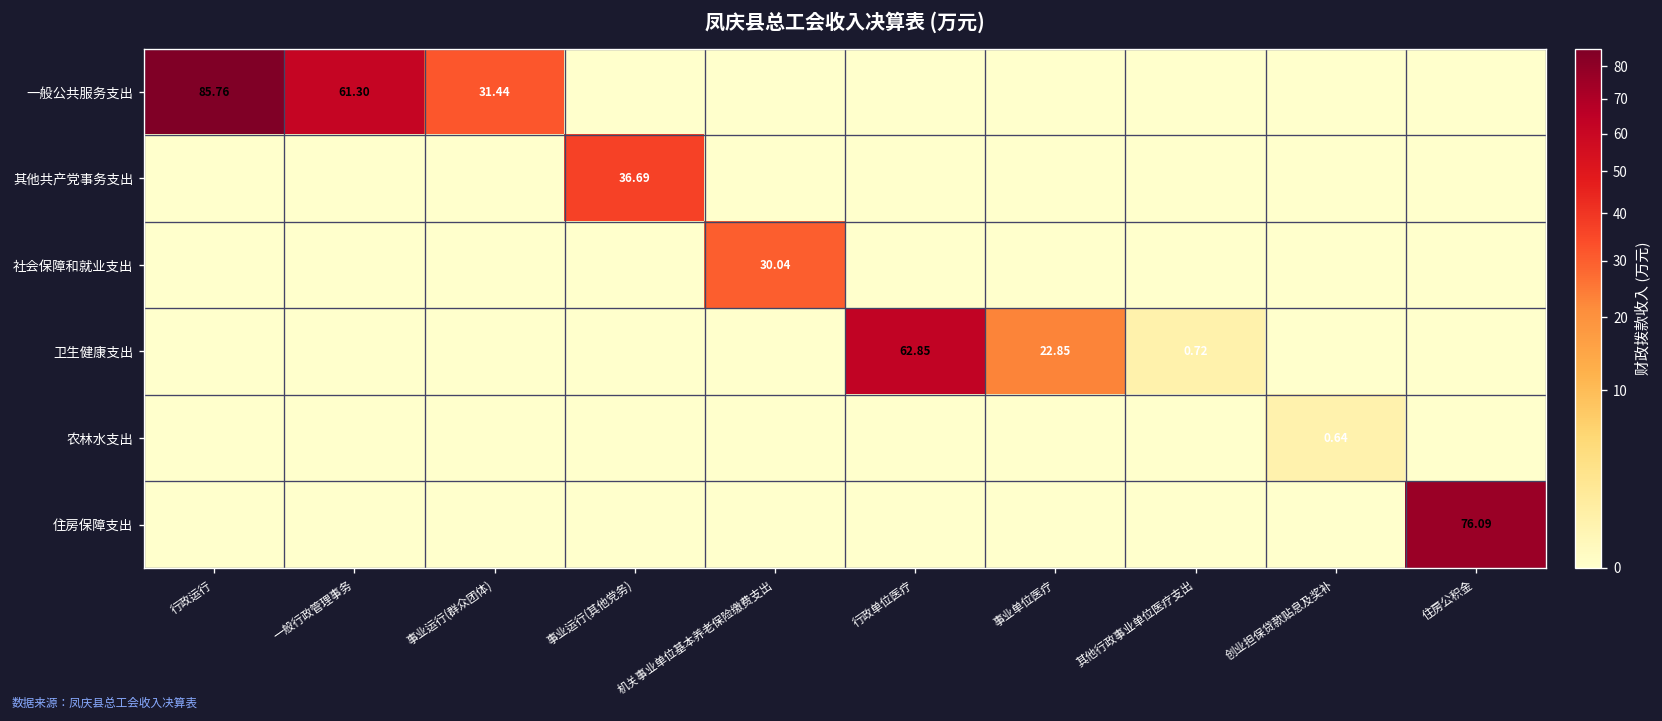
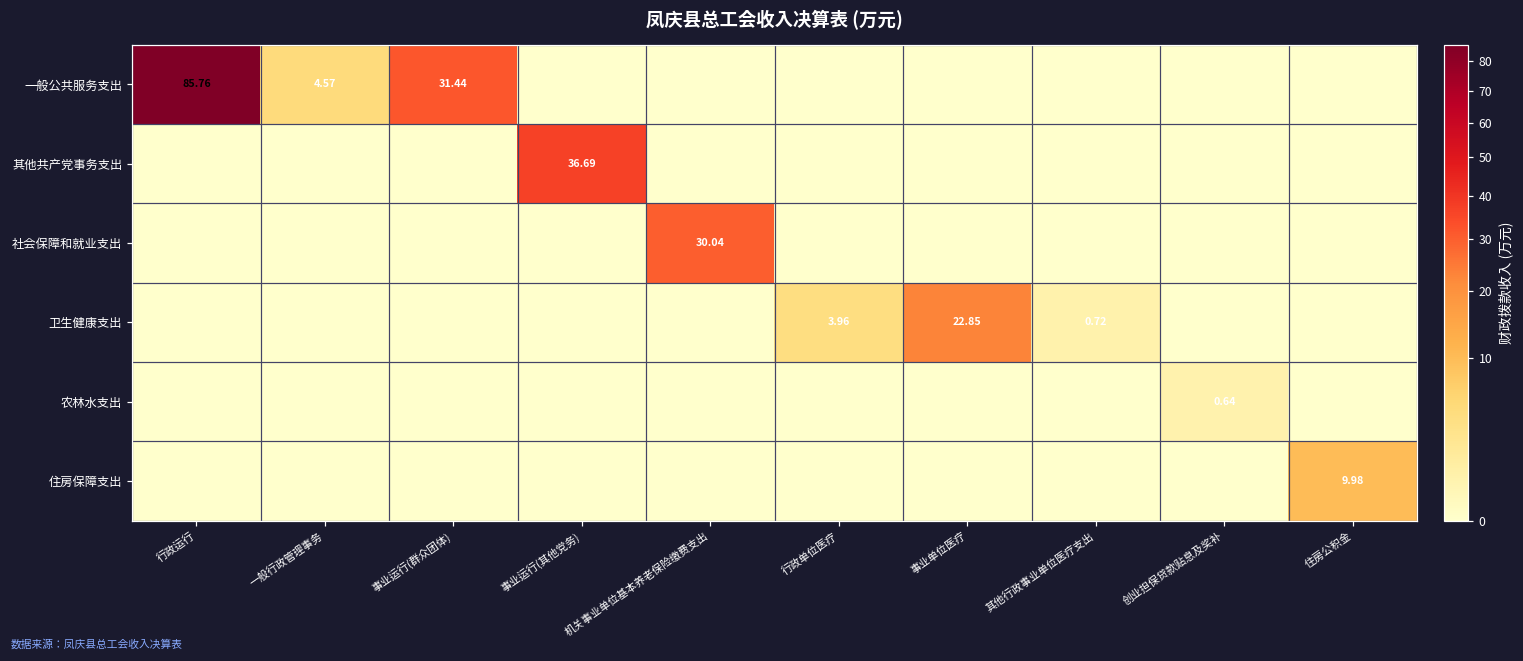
  {
    "一般公共服务支出": {
      "行政运行": 85.76,
-     "一般行政管理事务": 61.30,
+     "一般行政管理事务": 4.57,
      "事业运行(群众团体)": 31.44
    },
    "其他共产党事务支出": {
      "事业运行(其他党务)": 36.69
    },
    "社会保障和就业支出": {
      "机关事业单位基本养老保险缴费支出": 30.04
    },
    "卫生健康支出": {
-     "行政单位医疗": 62.85,
+     "行政单位医疗": 3.96,
      "事业单位医疗": 22.85,
      "其他行政事业单位医疗支出": 0.72
    },
    "农林水支出": {
      "创业担保贷款贴息及奖补": 0.64
    },
    "住房保障支出": {
-     "住房公积金": 76.09
+     "住房公积金": 9.98
    }
  }
